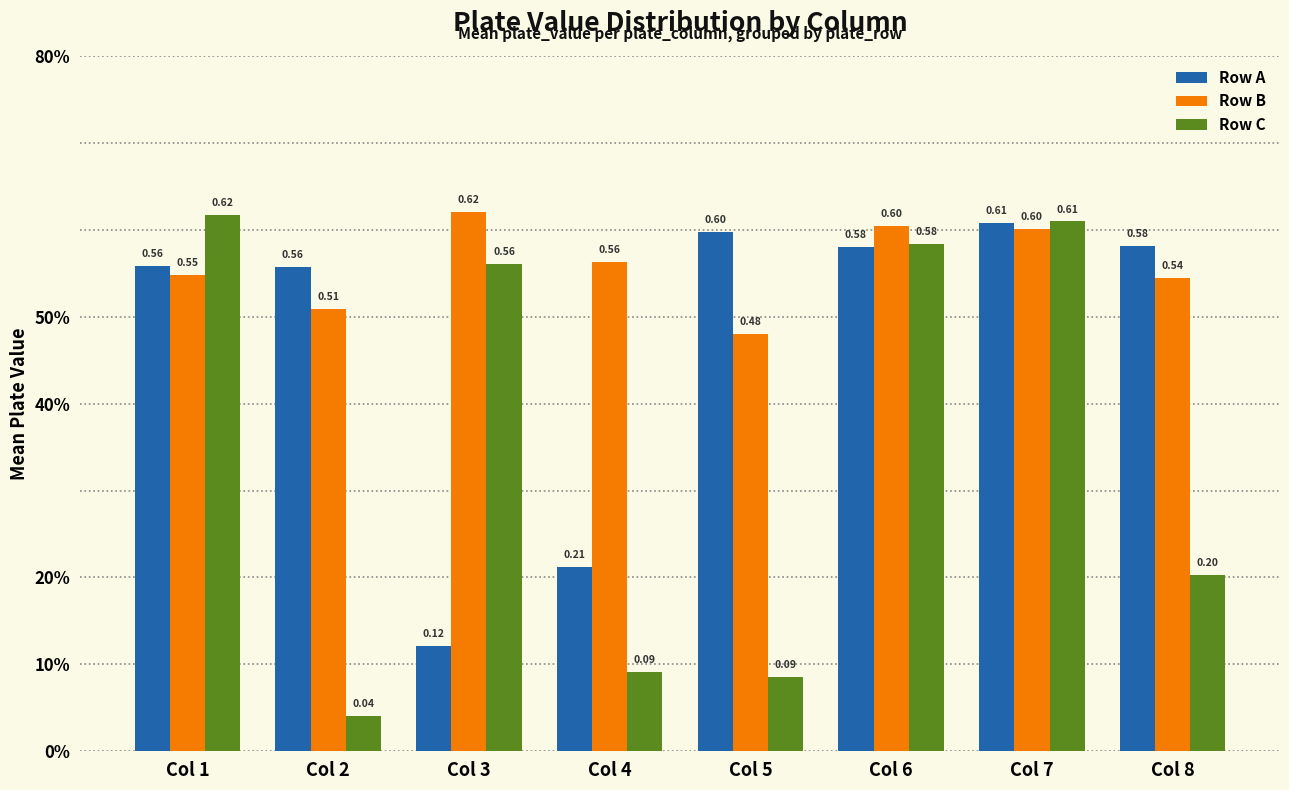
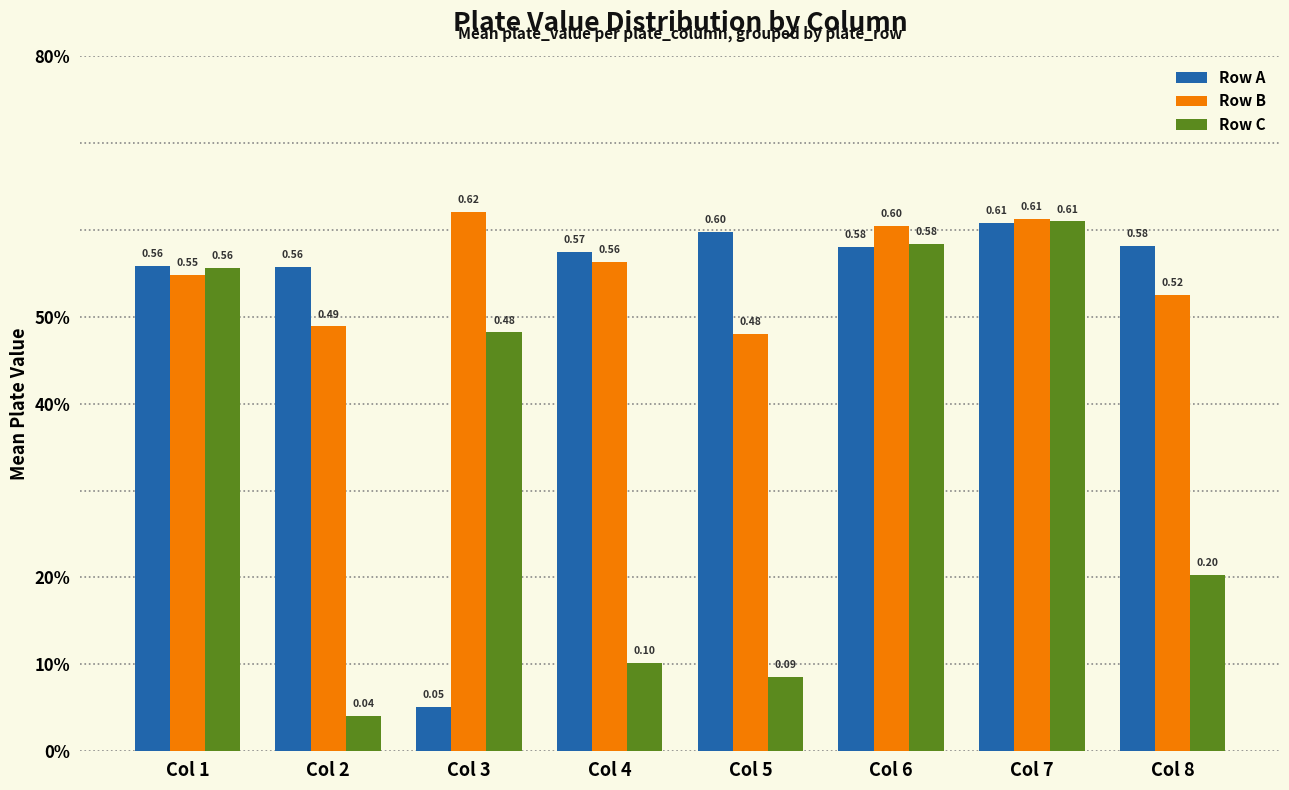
  {
    "Row A": {
      "Col 1": 0.56,
      "Col 2": 0.56,
-     "Col 3": 0.12,
-     "Col 4": 0.21,
+     "Col 3": 0.05,
+     "Col 4": 0.57,
      "Col 5": 0.60,
      "Col 6": 0.58,
      "Col 7": 0.61,
      "Col 8": 0.58
    },
    "Row B": {
      "Col 1": 0.55,
-     "Col 2": 0.51,
+     "Col 2": 0.49,
      "Col 3": 0.62,
      "Col 4": 0.56,
      "Col 5": 0.48,
      "Col 6": 0.60,
-     "Col 7": 0.60,
-     "Col 8": 0.54
+     "Col 7": 0.61,
+     "Col 8": 0.52
    },
    "Row C": {
-     "Col 1": 0.62,
+     "Col 1": 0.56,
      "Col 2": 0.04,
-     "Col 3": 0.56,
-     "Col 4": 0.09,
+     "Col 3": 0.48,
+     "Col 4": 0.10,
      "Col 5": 0.09,
      "Col 6": 0.58,
      "Col 7": 0.61,
      "Col 8": 0.20
    }
  }
